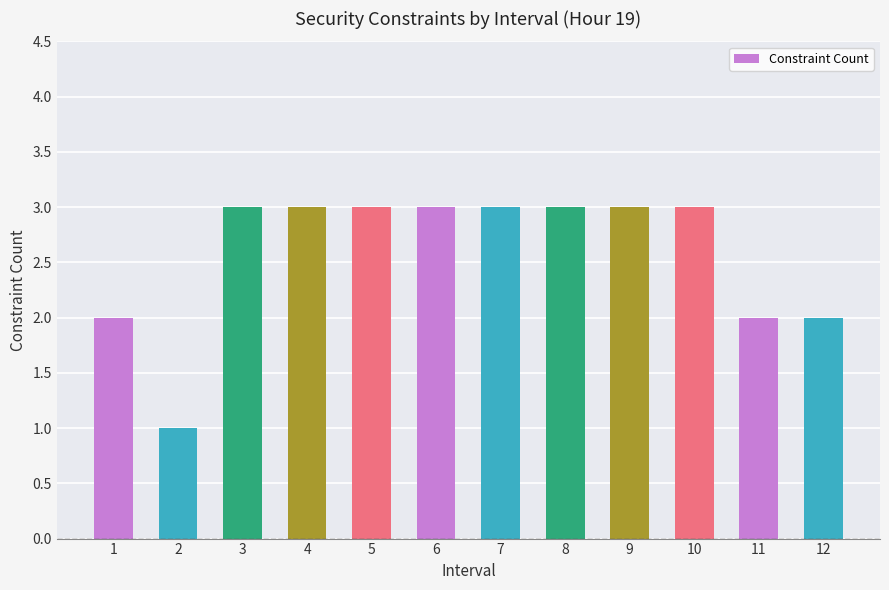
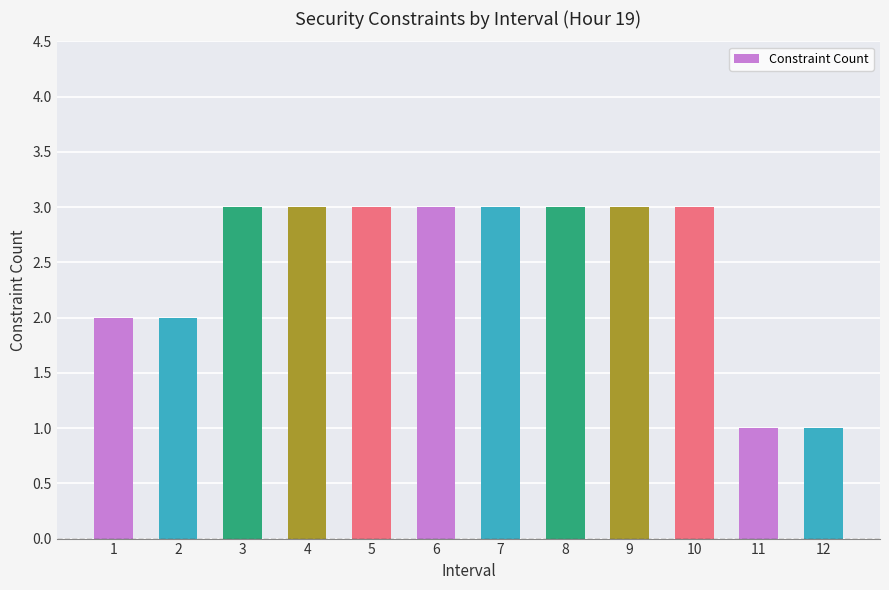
  {
    "1": 2,
-   "2": 1,
+   "2": 2,
    "3": 3,
    "4": 3,
    "5": 3,
    "6": 3,
    "7": 3,
    "8": 3,
    "9": 3,
    "10": 3,
-   "11": 2,
-   "12": 2
+   "11": 1,
+   "12": 1
  }
